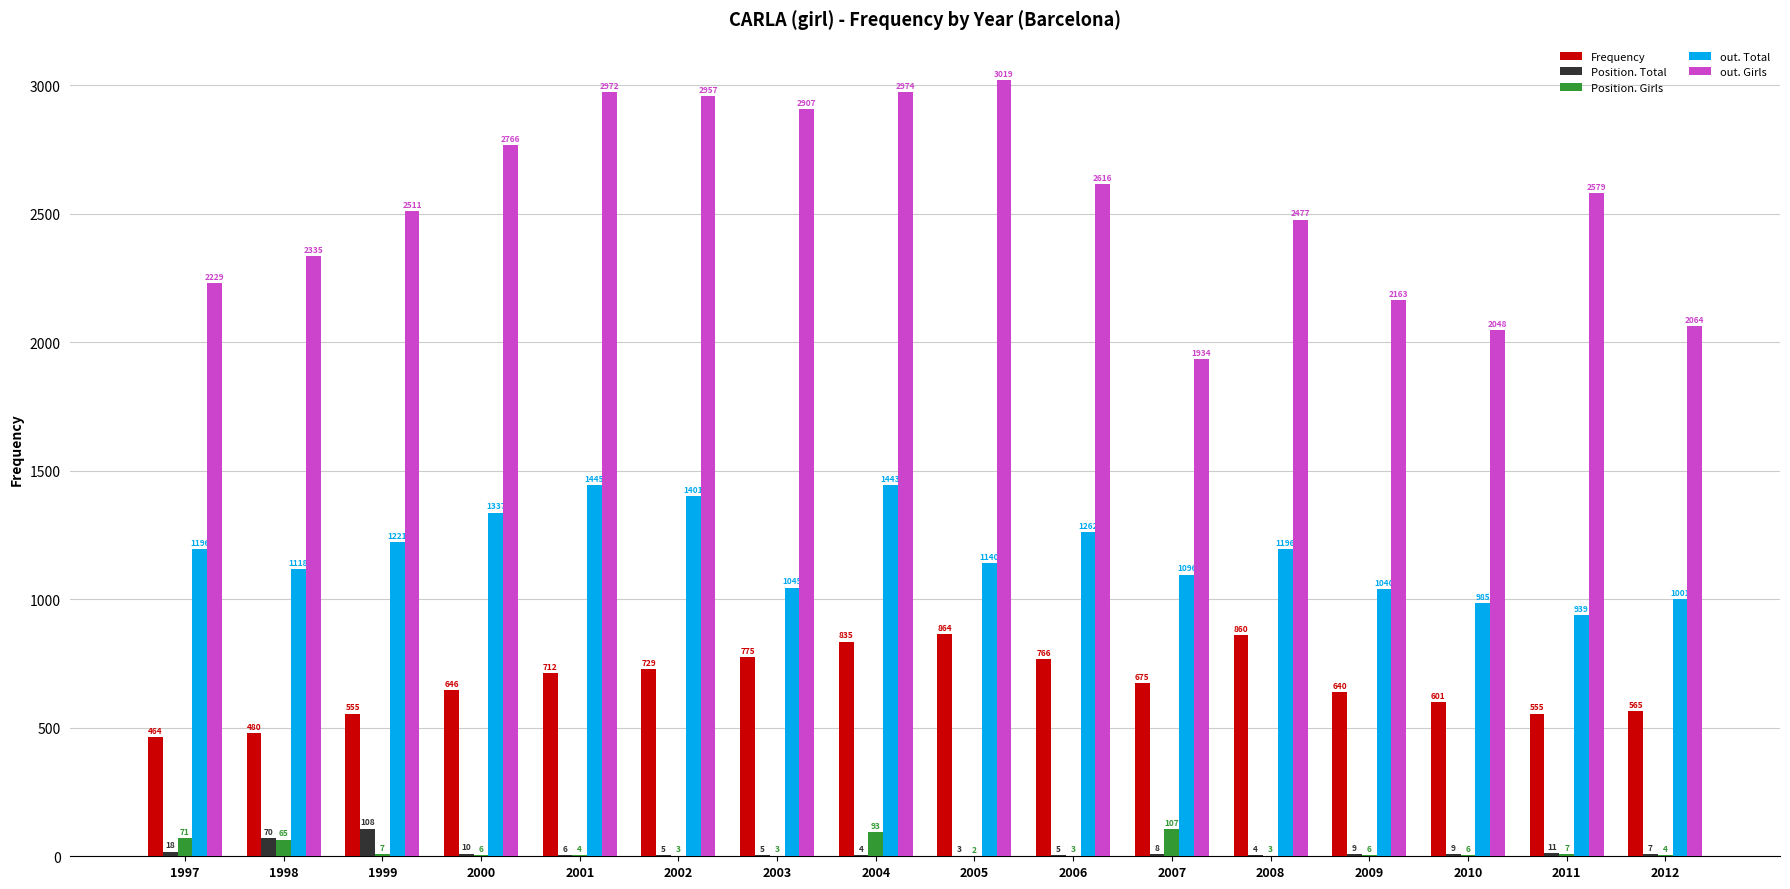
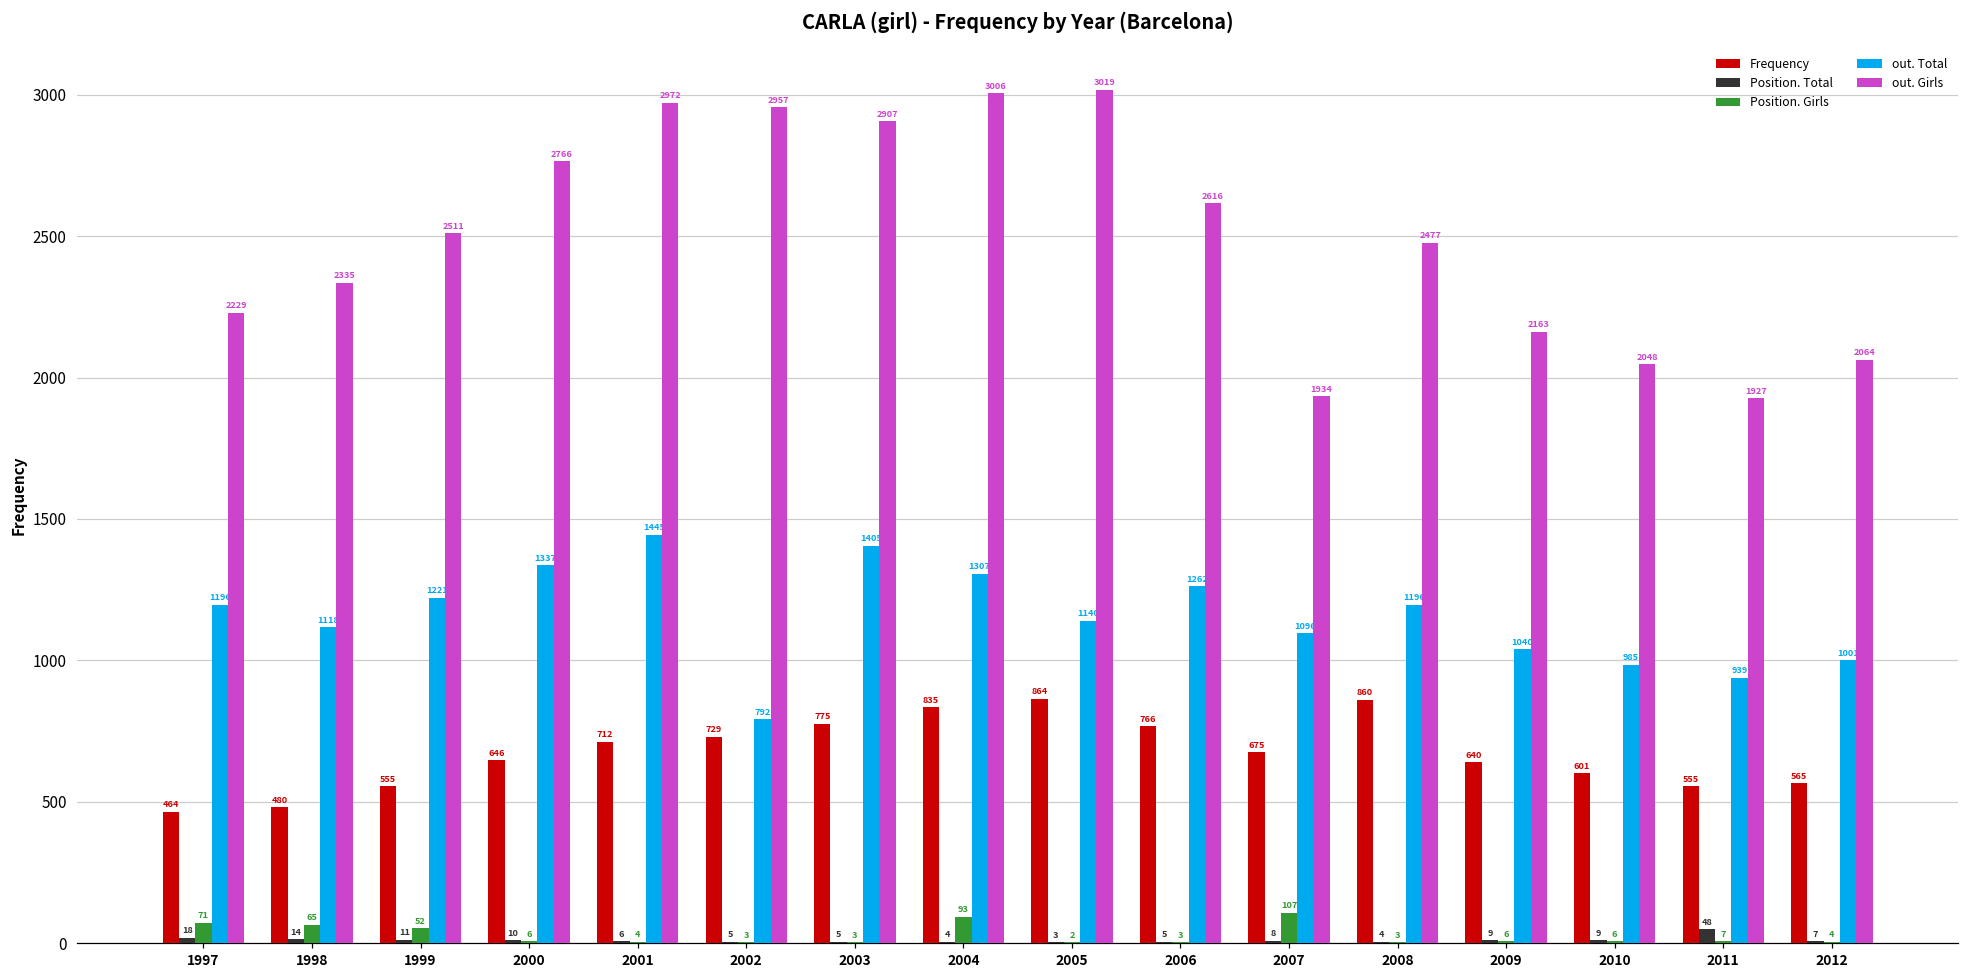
  {
    "Frequency": {
      "1997": 464,
      "1998": 480,
      "1999": 555,
      "2000": 646,
      "2001": 712,
      "2002": 729,
      "2003": 775,
      "2004": 835,
      "2005": 864,
      "2006": 766,
      "2007": 675,
      "2008": 860,
      "2009": 640,
      "2010": 601,
      "2011": 555,
      "2012": 565
    },
    "Position. Total": {
      "1997": 18,
-     "1998": 70,
-     "1999": 108,
+     "1998": 14,
+     "1999": 11,
      "2000": 10,
      "2001": 6,
      "2002": 5,
      "2003": 5,
      "2004": 4,
      "2005": 3,
      "2006": 5,
      "2007": 8,
      "2008": 4,
      "2009": 9,
      "2010": 9,
-     "2011": 11,
+     "2011": 48,
      "2012": 7
    },
    "Position. Girls": {
      "1997": 71,
      "1998": 65,
-     "1999": 7,
+     "1999": 52,
      "2000": 6,
      "2001": 4,
      "2002": 3,
      "2003": 3,
      "2004": 93,
      "2005": 2,
      "2006": 3,
      "2007": 107,
      "2008": 3,
      "2009": 6,
      "2010": 6,
      "2011": 7,
      "2012": 4
    },
    "out. Total": {
      "1997": 1196,
      "1998": 1118,
      "1999": 1221,
      "2000": 1337,
      "2001": 1445,
-     "2002": 1401,
-     "2003": 1045,
-     "2004": 1443,
+     "2002": 792,
+     "2003": 1405,
+     "2004": 1307,
      "2005": 1140,
      "2006": 1262,
      "2007": 1096,
      "2008": 1196,
      "2009": 1040,
      "2010": 985,
      "2011": 939,
      "2012": 1001
    },
    "out. Girls": {
      "1997": 2229,
      "1998": 2335,
      "1999": 2511,
      "2000": 2766,
      "2001": 2972,
      "2002": 2957,
      "2003": 2907,
-     "2004": 2974,
+     "2004": 3006,
      "2005": 3019,
      "2006": 2616,
      "2007": 1934,
      "2008": 2477,
      "2009": 2163,
      "2010": 2048,
-     "2011": 2579,
+     "2011": 1927,
      "2012": 2064
    }
  }
